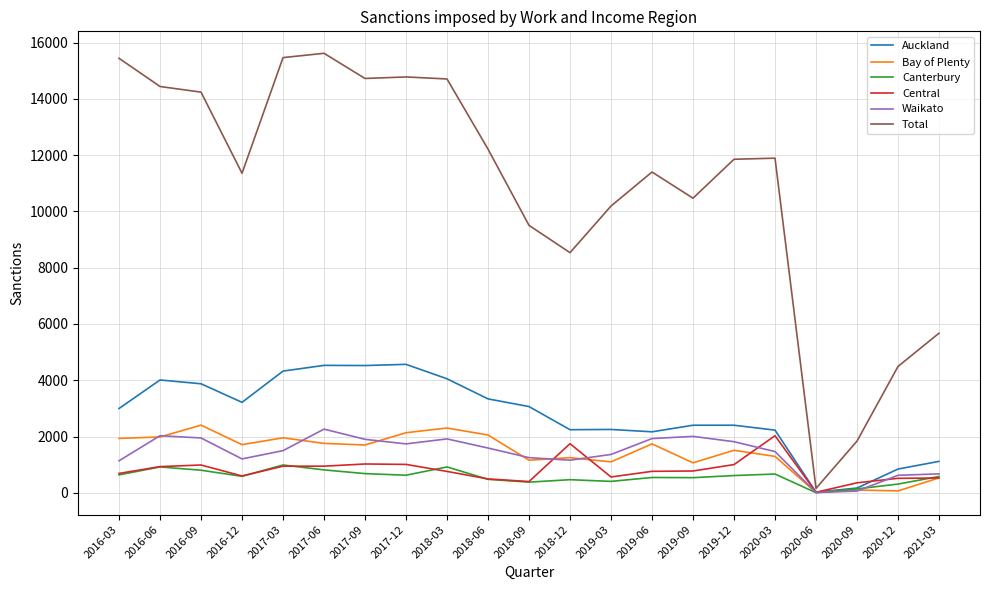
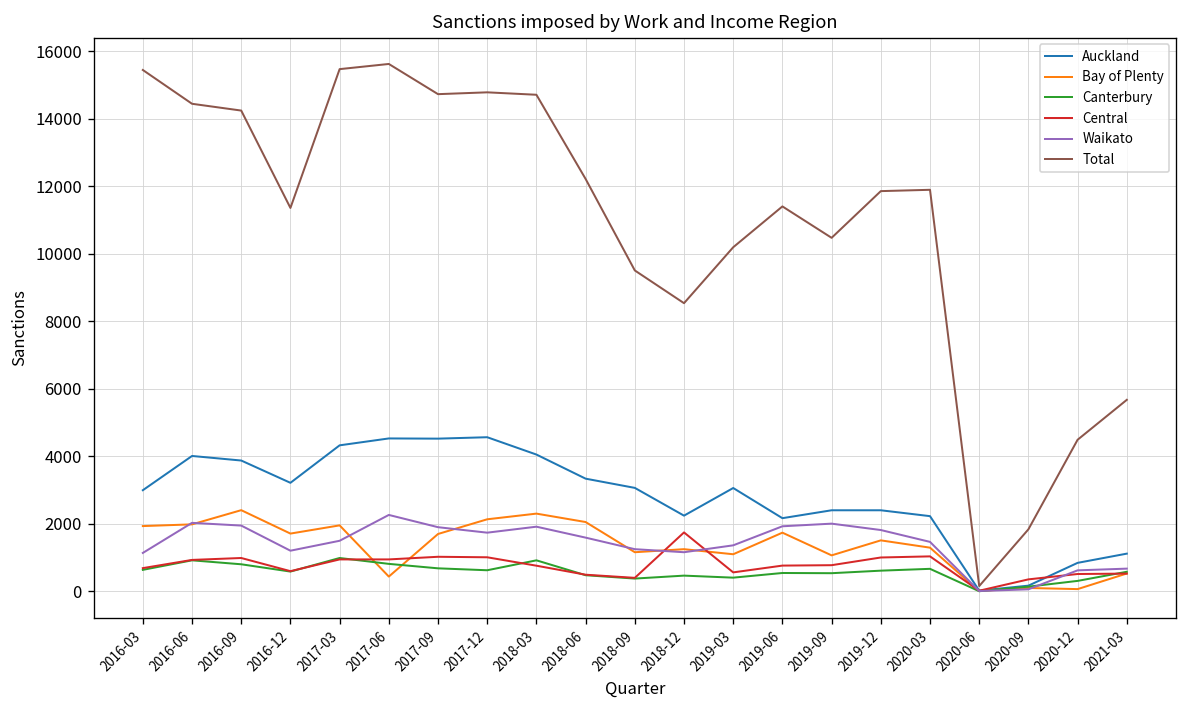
  {
    "Auckland": {
      "2016-03": 3000,
      "2016-06": 4000,
      "2016-09": 3900,
      "2016-12": 3200,
      "2017-03": 4300,
      "2017-06": 4500,
      "2017-09": 4500,
      "2017-12": 4600,
      "2018-03": 4100,
      "2018-06": 3300,
      "2018-09": 3100,
      "2018-12": 2200,
-     "2019-03": 2300,
+     "2019-03": 3100,
      "2019-06": 2200,
      "2019-09": 2400,
      "2019-12": 2400,
      "2020-03": 2200,
      "2020-12": 800,
      "2021-03": 1100
    },
    "Bay of Plenty": {
      "2016-03": 1900,
      "2016-09": 2400,
      "2016-12": 1700,
      "2017-03": 2000,
-     "2017-06": 1800,
+     "2017-06": 400,
      "2017-09": 1700,
      "2017-12": 2100,
      "2018-03": 2300,
      "2018-06": 2100,
      "2019-03": 1100,
      "2019-06": 1700,
      "2019-09": 1100,
      "2019-12": 1500,
      "2020-03": 1300,
      "2020-12": 100
    },
    "Canterbury": {
      "2016-09": 800,
      "2017-06": 800,
      "2017-09": 700,
      "2017-12": 600,
      "2018-03": 900,
      "2018-12": 500,
      "2019-03": 400,
      "2019-06": 500,
      "2019-09": 500,
      "2019-12": 600,
      "2020-03": 700,
      "2020-12": 300
    },
    "Central": {
      "2016-09": 1000,
      "2017-06": 900,
      "2017-09": 1000,
      "2017-12": 1000,
      "2018-03": 800,
      "2018-12": 1700,
      "2019-03": 600,
      "2019-06": 800,
      "2019-09": 800,
      "2019-12": 1000,
-     "2020-03": 2000,
+     "2020-03": 1000,
      "2020-09": 400,
      "2020-12": 500
    },
    "Waikato": {
      "2016-03": 1100,
      "2016-09": 2000,
      "2016-12": 1200,
      "2017-03": 1500,
      "2017-06": 2300,
      "2017-09": 1900,
      "2017-12": 1700,
      "2018-03": 1900,
      "2018-06": 1600,
      "2019-03": 1400,
      "2019-06": 1900,
      "2019-09": 2000,
      "2019-12": 1800,
      "2020-03": 1500,
      "2020-12": 600,
      "2021-03": 700
    },
    "Total": {
      "2016-03": 15400,
      "2016-06": 14400,
      "2016-09": 14200,
      "2016-12": 11400,
      "2017-03": 15500,
      "2017-06": 15600,
      "2017-09": 14700,
      "2017-12": 14800,
      "2018-03": 14700,
      "2018-06": 12200,
      "2018-09": 9500,
      "2018-12": 8500,
      "2019-03": 10200,
      "2019-06": 11400,
      "2019-09": 10500,
      "2019-12": 11900,
      "2020-03": 11900,
      "2020-06": 200,
      "2020-09": 1800,
      "2020-12": 4500,
      "2021-03": 5700
    }
  }
